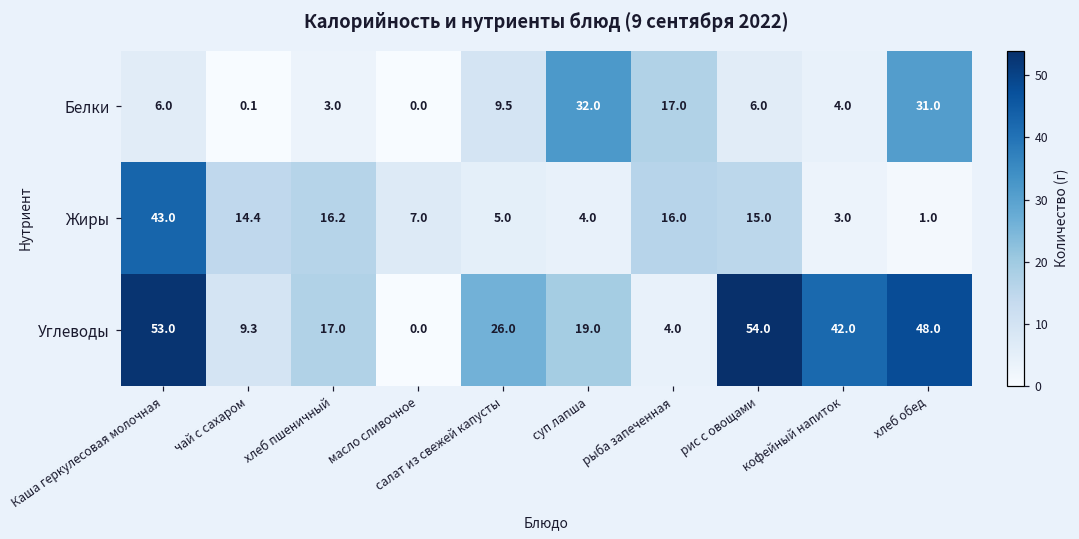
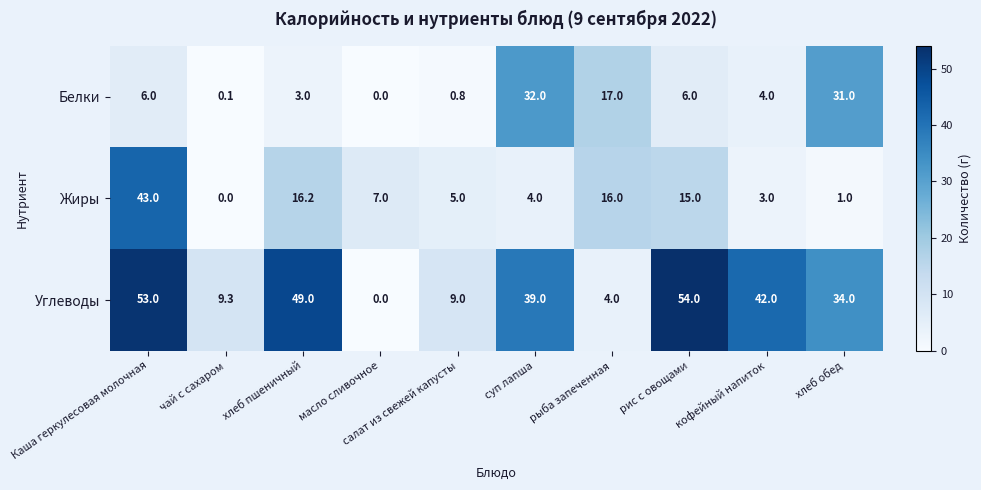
  {
    "Белки": {
      "Каша геркулесовая молочная": 6.0,
      "чай с сахаром": 0.1,
      "хлеб пшеничный": 3.0,
      "масло сливочное": 0.0,
-     "салат из свежей капусты": 9.5,
+     "салат из свежей капусты": 0.8,
      "суп лапша": 32.0,
      "рыба запеченная": 17.0,
      "рис с овощами": 6.0,
      "кофейный напиток": 4.0,
      "хлеб обед": 31.0
    },
    "Жиры": {
      "Каша геркулесовая молочная": 43.0,
-     "чай с сахаром": 14.4,
+     "чай с сахаром": 0.0,
      "хлеб пшеничный": 16.2,
      "масло сливочное": 7.0,
      "салат из свежей капусты": 5.0,
      "суп лапша": 4.0,
      "рыба запеченная": 16.0,
      "рис с овощами": 15.0,
      "кофейный напиток": 3.0,
      "хлеб обед": 1.0
    },
    "Углеводы": {
      "Каша геркулесовая молочная": 53.0,
      "чай с сахаром": 9.3,
-     "хлеб пшеничный": 17.0,
+     "хлеб пшеничный": 49.0,
      "масло сливочное": 0.0,
-     "салат из свежей капусты": 26.0,
-     "суп лапша": 19.0,
+     "салат из свежей капусты": 9.0,
+     "суп лапша": 39.0,
      "рыба запеченная": 4.0,
      "рис с овощами": 54.0,
      "кофейный напиток": 42.0,
-     "хлеб обед": 48.0
+     "хлеб обед": 34.0
    }
  }
